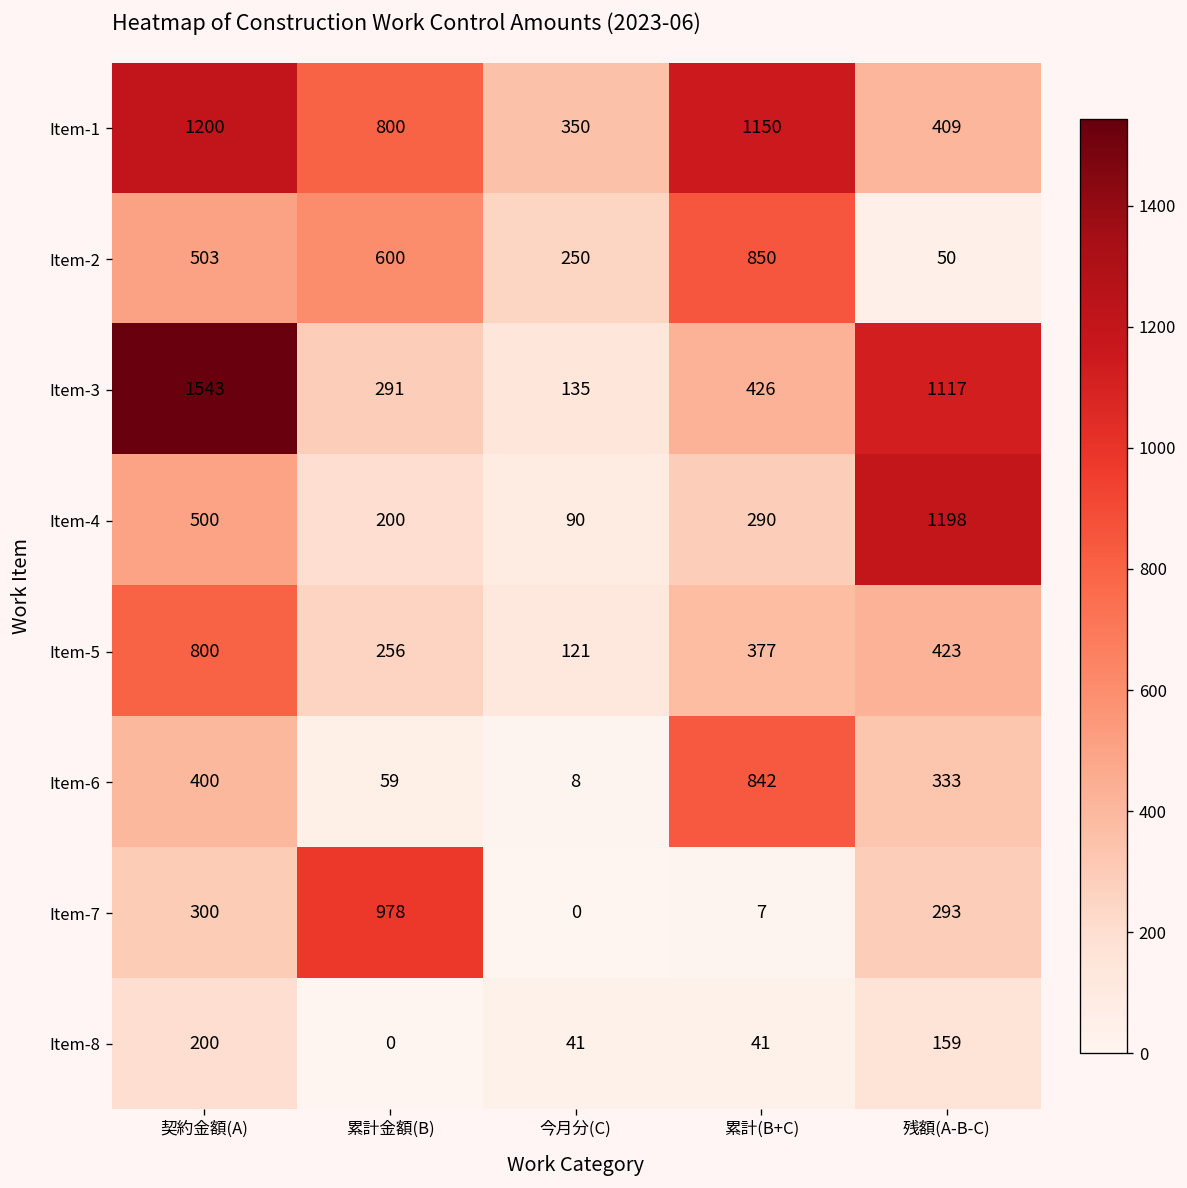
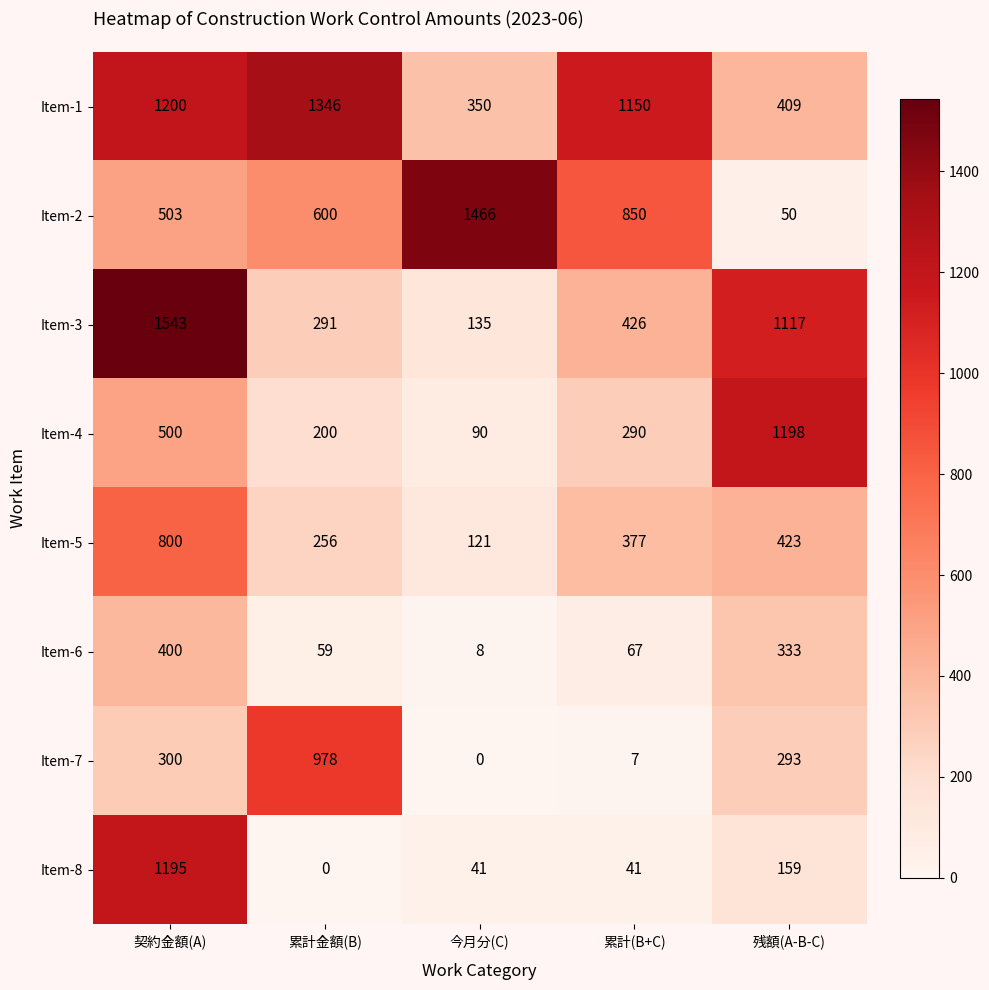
  {
    "Item-1": {
      "契約金額(A)": 1200,
-     "累計金額(B)": 800,
+     "累計金額(B)": 1346,
      "今月分(C)": 350,
      "累計(B+C)": 1150,
      "残額(A-B-C)": 409
    },
    "Item-2": {
      "契約金額(A)": 503,
      "累計金額(B)": 600,
-     "今月分(C)": 250,
+     "今月分(C)": 1466,
      "累計(B+C)": 850,
      "残額(A-B-C)": 50
    },
    "Item-3": {
      "契約金額(A)": 1543,
      "累計金額(B)": 291,
      "今月分(C)": 135,
      "累計(B+C)": 426,
      "残額(A-B-C)": 1117
    },
    "Item-4": {
      "契約金額(A)": 500,
      "累計金額(B)": 200,
      "今月分(C)": 90,
      "累計(B+C)": 290,
      "残額(A-B-C)": 1198
    },
    "Item-5": {
      "契約金額(A)": 800,
      "累計金額(B)": 256,
      "今月分(C)": 121,
      "累計(B+C)": 377,
      "残額(A-B-C)": 423
    },
    "Item-6": {
      "契約金額(A)": 400,
      "累計金額(B)": 59,
      "今月分(C)": 8,
-     "累計(B+C)": 842,
+     "累計(B+C)": 67,
      "残額(A-B-C)": 333
    },
    "Item-7": {
      "契約金額(A)": 300,
      "累計金額(B)": 978,
      "今月分(C)": 0,
      "累計(B+C)": 7,
      "残額(A-B-C)": 293
    },
    "Item-8": {
-     "契約金額(A)": 200,
+     "契約金額(A)": 1195,
      "累計金額(B)": 0,
      "今月分(C)": 41,
      "累計(B+C)": 41,
      "残額(A-B-C)": 159
    }
  }
